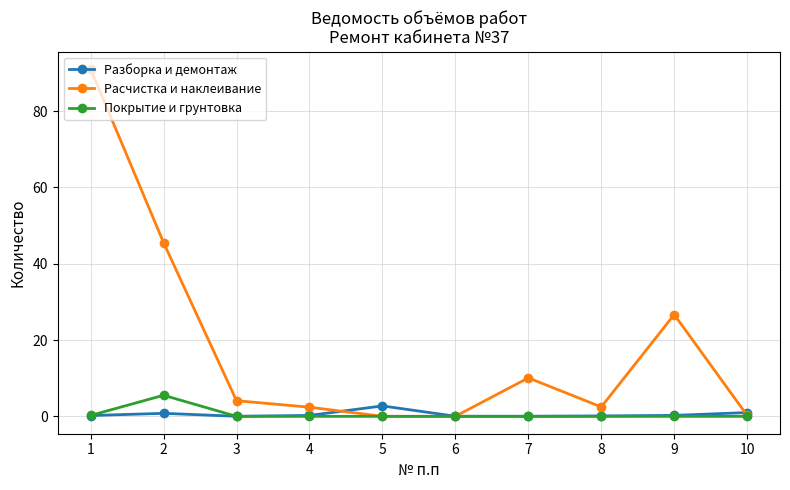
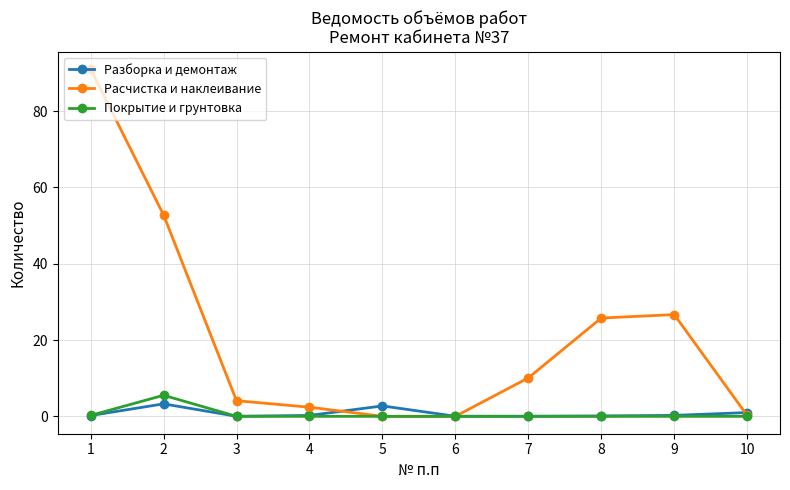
  {
    "Разборка и демонтаж": {
-     "2": 1,
+     "2": 3,
      "5": 3,
      "10": 1
    },
    "Расчистка и наклеивание": {
-     "2": 46,
+     "2": 53,
      "3": 4,
      "4": 2,
      "7": 10,
-     "8": 2,
+     "8": 26,
      "9": 27
    },
    "Покрытие и грунтовка": {
      "2": 6
    }
  }
